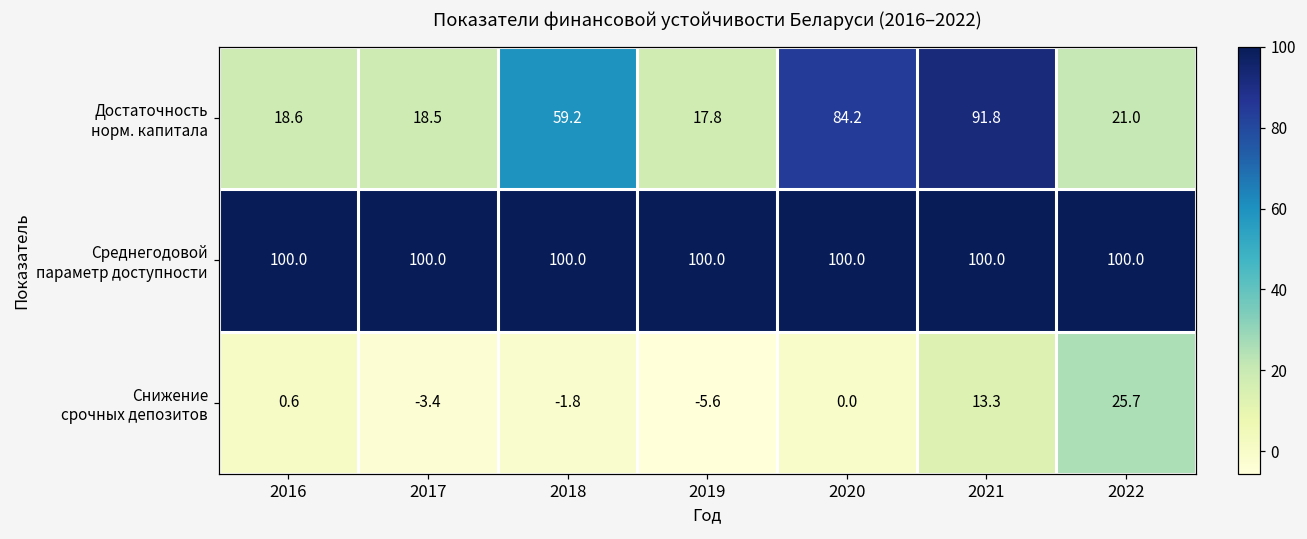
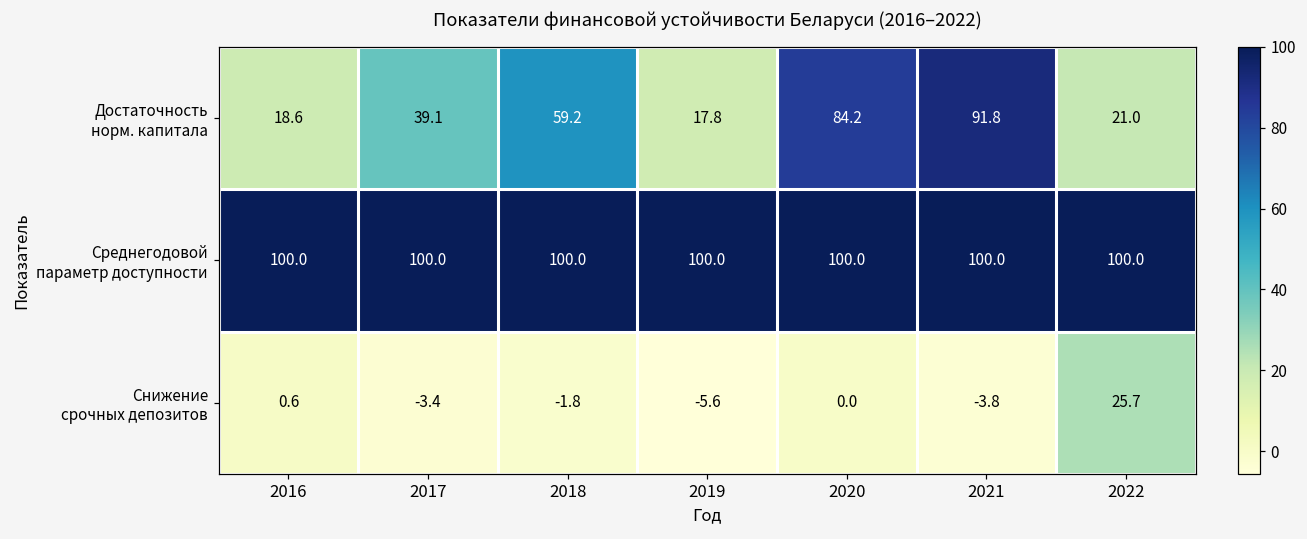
  {
    "Достаточность норм. капитала": {
      "2016": 18.6,
-     "2017": 18.5,
+     "2017": 39.1,
      "2018": 59.2,
      "2019": 17.8,
      "2020": 84.2,
      "2021": 91.8,
      "2022": 21.0
    },
    "Среднегодовой параметр доступности": {
      "2016": 100.0,
      "2017": 100.0,
      "2018": 100.0,
      "2019": 100.0,
      "2020": 100.0,
      "2021": 100.0,
      "2022": 100.0
    },
    "Снижение срочных депозитов": {
      "2016": 0.6,
      "2017": -3.4,
      "2018": -1.8,
      "2019": -5.6,
      "2020": 0.0,
-     "2021": 13.3,
+     "2021": -3.8,
      "2022": 25.7
    }
  }
